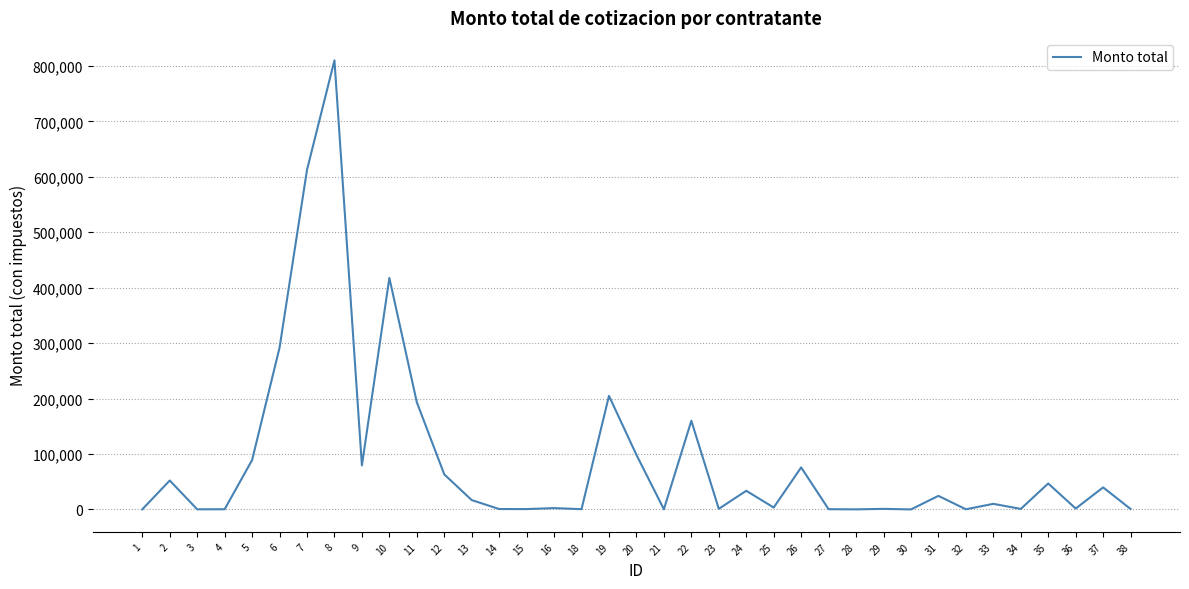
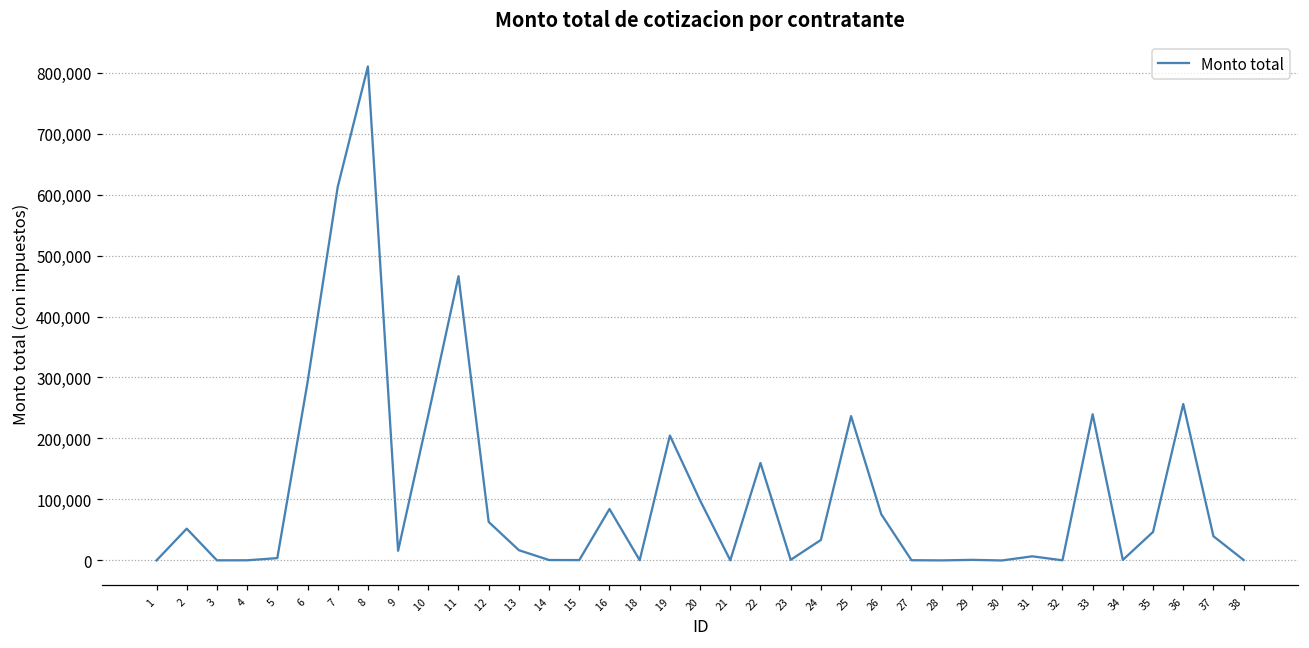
  {
    "1": "0",
    "2": "50,000",
    "3": "0",
    "4": "0",
-   "5": "90,000",
+   "5": "0",
    "6": "290,000",
    "7": "610,000",
    "8": "810,000",
-   "9": "80,000",
-   "10": "420,000",
-   "11": "190,000",
+   "9": "20,000",
+   "10": "240,000",
+   "11": "470,000",
    "12": "60,000",
    "13": "20,000",
    "14": "0",
    "15": "0",
-   "16": "0",
+   "16": "80,000",
    "18": "0",
    "19": "200,000",
    "20": "100,000",
    "21": "0",
    "22": "160,000",
    "23": "0",
    "24": "30,000",
-   "25": "0",
+   "25": "240,000",
    "26": "80,000",
    "27": "0",
    "28": "0",
    "29": "0",
    "30": "0",
-   "31": "20,000",
+   "31": "10,000",
    "32": "0",
-   "33": "10,000",
+   "33": "240,000",
    "34": "0",
    "35": "50,000",
-   "36": "0",
+   "36": "260,000",
    "37": "40,000",
    "38": "0"
  }
